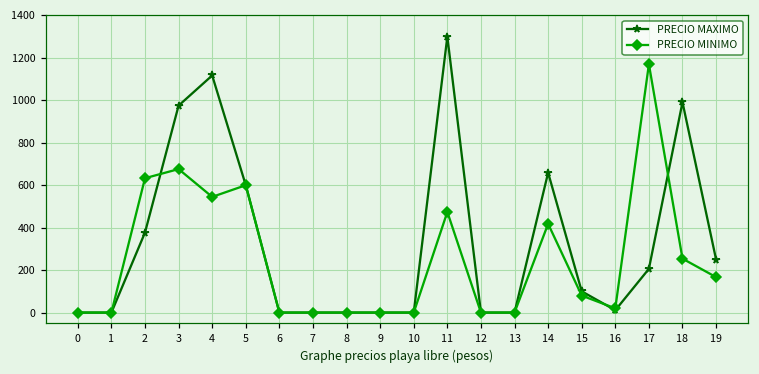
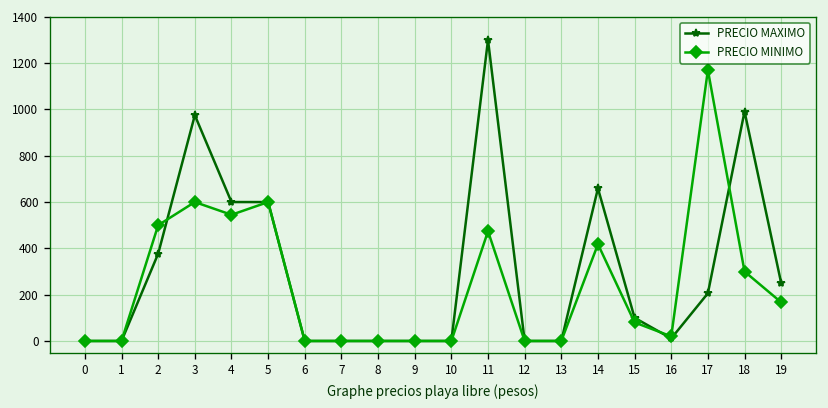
  {
    "PRECIO MAXIMO": {
      "2": 380,
      "3": 980,
-     "4": 1120,
+     "4": 600,
      "11": 1300,
      "14": 660,
      "15": 100,
      "17": 210,
      "18": 990,
      "19": 250
    },
    "PRECIO MINIMO": {
-     "2": 630,
-     "3": 680,
+     "2": 500,
+     "3": 600,
      "4": 550,
      "11": 470,
      "14": 420,
      "15": 80,
      "17": 1170,
-     "18": 250,
+     "18": 300,
      "19": 170
    }
  }
